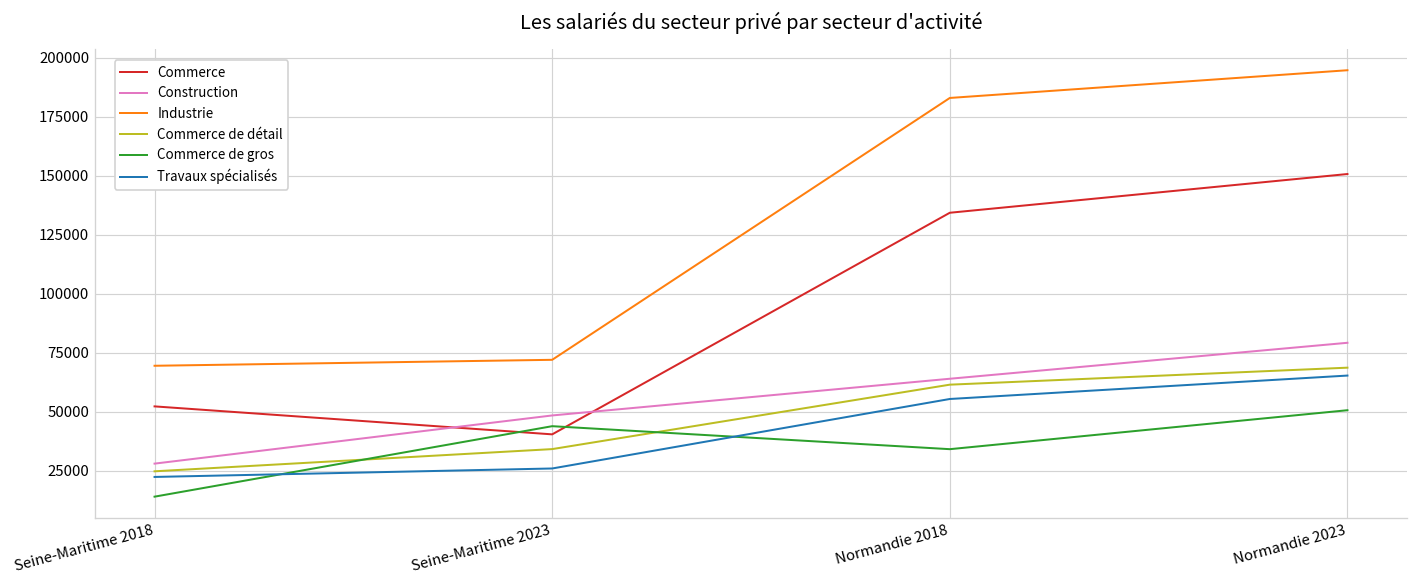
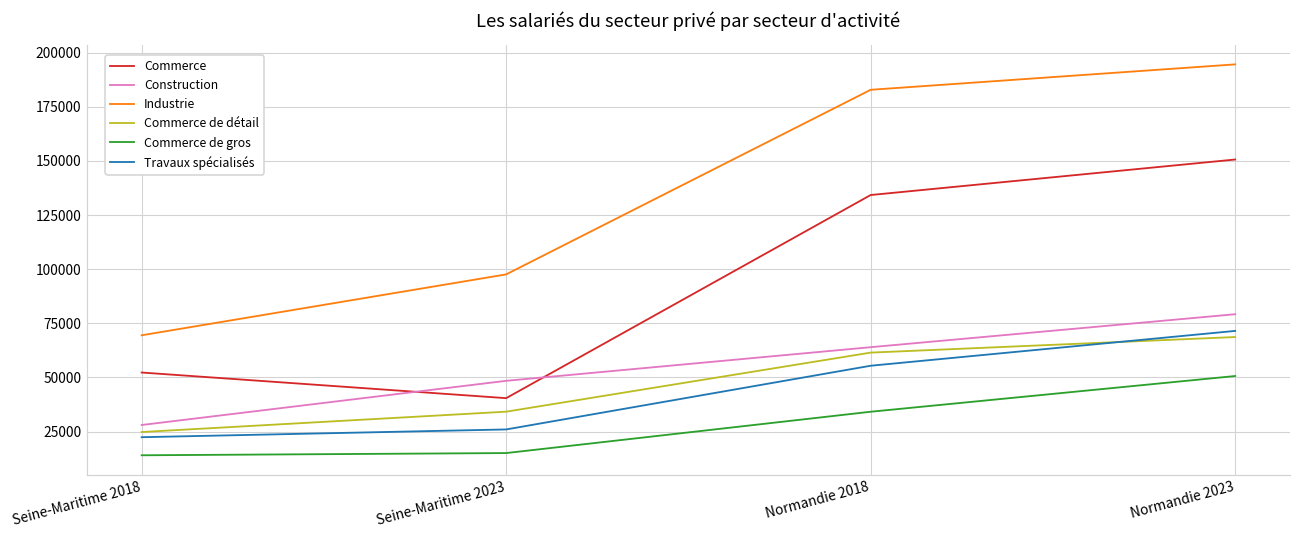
  {
    "Commerce": {
      "Seine-Maritime 2018": 52000,
      "Seine-Maritime 2023": 40000,
      "Normandie 2018": 134000,
      "Normandie 2023": 151000
    },
    "Construction": {
      "Seine-Maritime 2018": 28000,
      "Seine-Maritime 2023": 48000,
      "Normandie 2018": 64000,
      "Normandie 2023": 79000
    },
    "Industrie": {
      "Seine-Maritime 2018": 69000,
-     "Seine-Maritime 2023": 72000,
+     "Seine-Maritime 2023": 98000,
      "Normandie 2018": 183000,
      "Normandie 2023": 195000
    },
    "Commerce de détail": {
      "Seine-Maritime 2018": 25000,
      "Seine-Maritime 2023": 34000,
      "Normandie 2018": 61000,
      "Normandie 2023": 69000
    },
    "Commerce de gros": {
      "Seine-Maritime 2018": 14000,
-     "Seine-Maritime 2023": 44000,
+     "Seine-Maritime 2023": 15000,
      "Normandie 2018": 34000,
      "Normandie 2023": 51000
    },
    "Travaux spécialisés": {
      "Seine-Maritime 2018": 22000,
      "Seine-Maritime 2023": 26000,
      "Normandie 2018": 55000,
-     "Normandie 2023": 65000
+     "Normandie 2023": 71000
    }
  }
